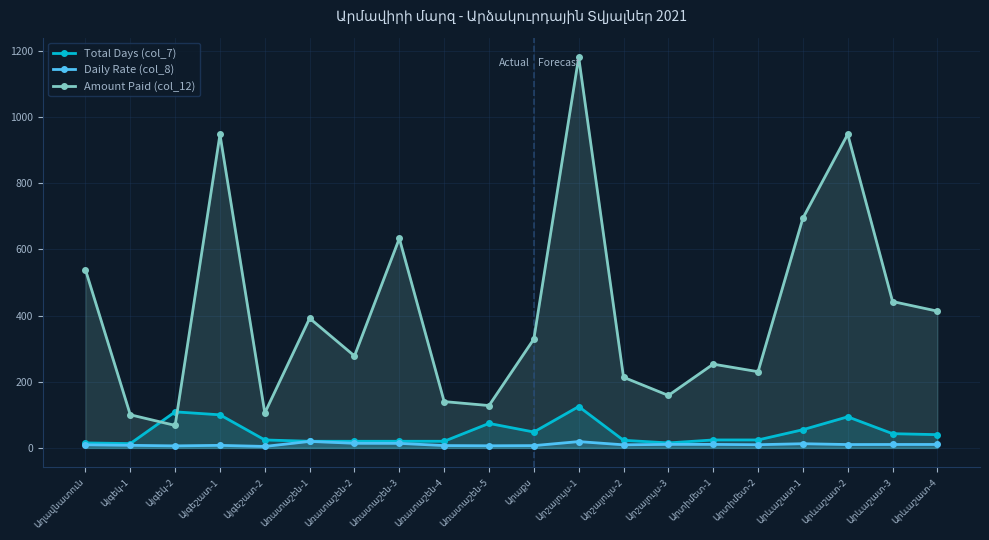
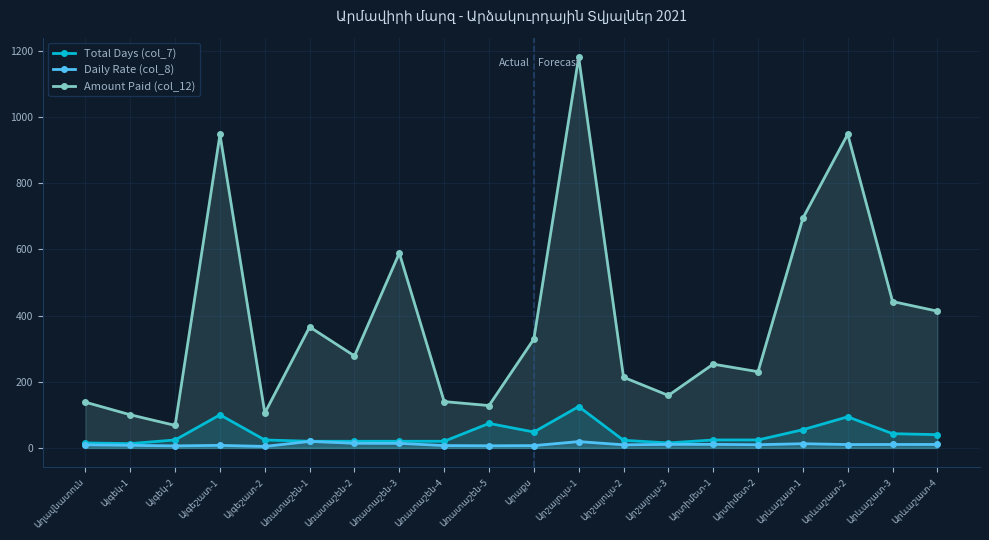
  {
    "Total Days (col_7)": {
-     "Այգեկ-2": 110,
+     "Այգեկ-2": 20,
      "Այգեշատ-1": 100,
      "Այգեշատ-2": 20,
      "Առատաշեն-4": 20,
      "Առատաշեն-5": 70,
      "Արաքս": 50,
      "Արշալույս-1": 130,
      "Արշալույս-2": 20,
      "Արտիմետ-1": 20,
      "Արտիմետ-2": 20,
      "Արևաշատ-1": 60,
      "Արևաշատ-2": 90,
      "Արևաշատ-3": 40,
      "Արևաշատ-4": 40
    },
    "Daily Rate (col_8)": {
      "Այգեկ-2": 10,
      "Այգեշատ-1": 10,
      "Այգեշատ-2": 0,
      "Առատաշեն-4": 10,
      "Առատաշեն-5": 10,
      "Արաքս": 10,
      "Արշալույս-1": 20,
      "Արշալույս-2": 10,
      "Արտիմետ-1": 10,
      "Արտիմետ-2": 10,
      "Արևաշատ-1": 10,
      "Արևաշատ-2": 10,
      "Արևաշատ-3": 10,
      "Արևաշատ-4": 10
    },
    "Amount Paid (col_12)": {
-     "Աղավնատուն": 540,
+     "Աղավնատուն": 140,
      "Այգեկ-1": 100,
      "Այգեկ-2": 70,
      "Այգեշատ-1": 950,
      "Այգեշատ-2": 110,
-     "Առատաշեն-1": 390,
+     "Առատաշեն-1": 370,
      "Առատաշեն-2": 280,
-     "Առատաշեն-3": 630,
+     "Առատաշեն-3": 590,
      "Առատաշեն-4": 140,
      "Առատաշեն-5": 130,
      "Արաքս": 330,
      "Արշալույս-1": 1180,
      "Արշալույս-2": 210,
      "Արշալույս-3": 160,
      "Արտիմետ-1": 250,
      "Արտիմետ-2": 230,
      "Արևաշատ-1": 690,
      "Արևաշատ-2": 950,
      "Արևաշատ-3": 440,
      "Արևաշատ-4": 410
    }
  }
